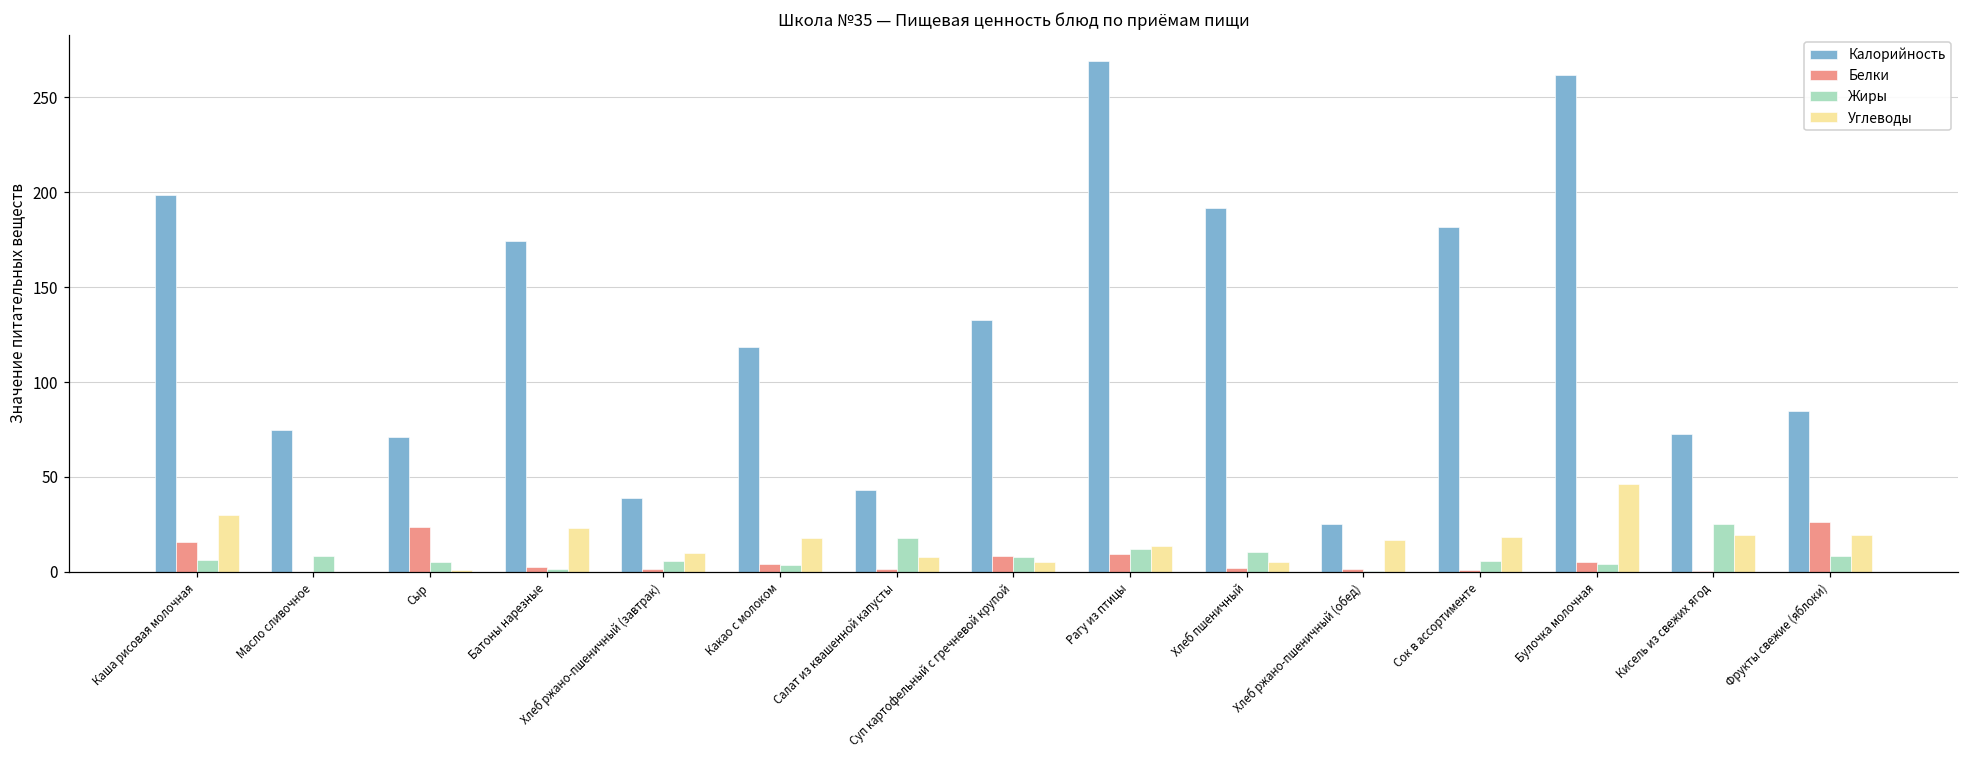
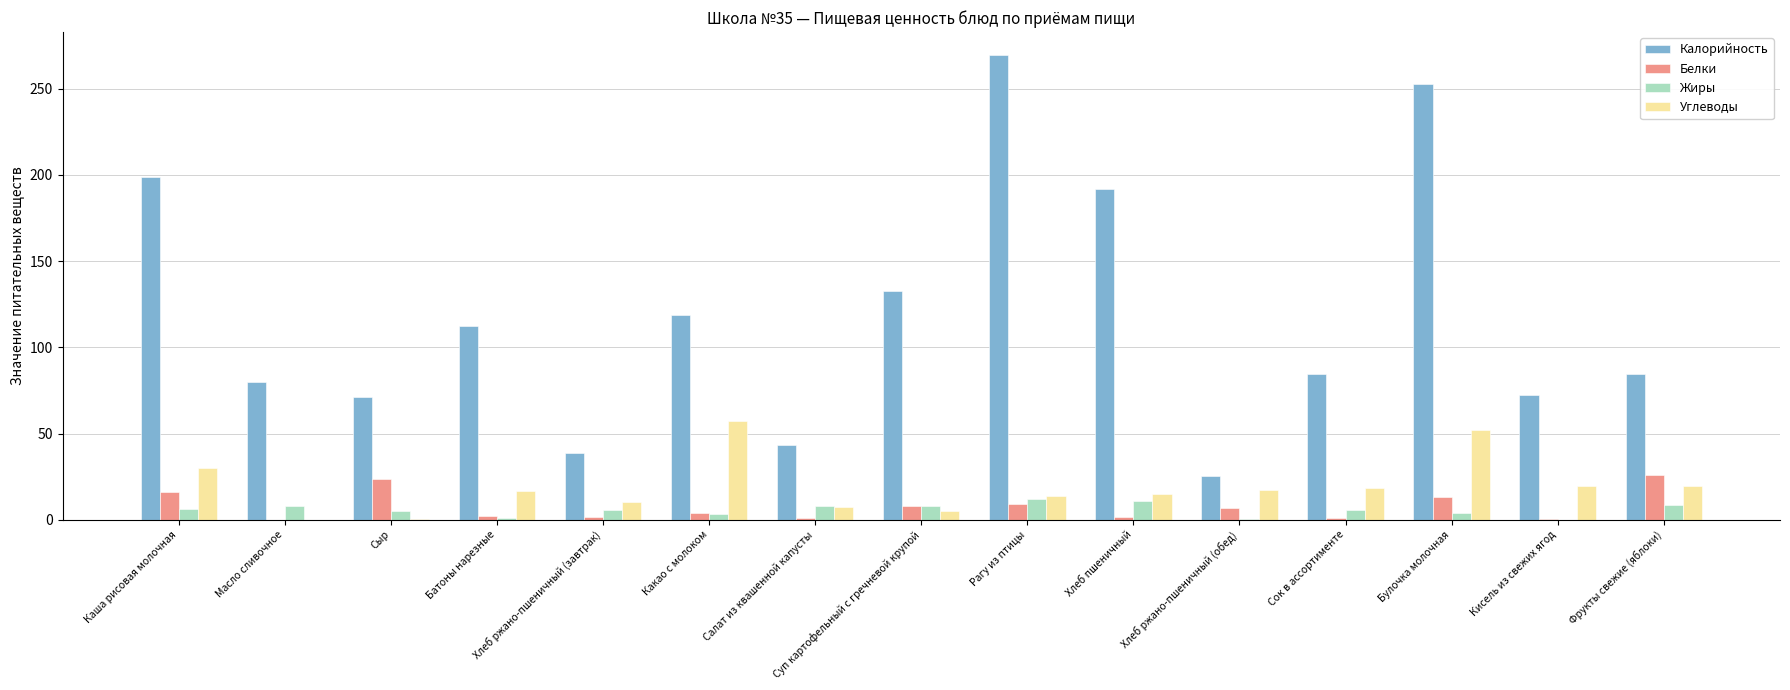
  {
    "Калорийность": {
      "Каша рисовая молочная": 199,
-     "Масло сливочное": 75,
+     "Масло сливочное": 80,
      "Сыр": 71,
-     "Батоны нарезные": 175,
+     "Батоны нарезные": 112,
      "Хлеб ржано-пшеничный (завтрак)": 39,
      "Какао с молоком": 119,
      "Салат из квашенной капусты": 43,
      "Суп картофельный с гречневой крупой": 133,
      "Рагу из птицы": 269,
      "Хлеб пшеничный": 192,
      "Хлеб ржано-пшеничный (обед)": 25,
-     "Сок в ассортименте": 182,
-     "Булочка молочная": 262,
+     "Сок в ассортименте": 84,
+     "Булочка молочная": 252,
      "Кисель из свежих ягод": 73,
      "Фрукты свежие (яблоки)": 85
    },
    "Белки": {
      "Каша рисовая молочная": 16,
      "Сыр": 24,
      "Батоны нарезные": 2,
      "Хлеб ржано-пшеничный (завтрак)": 1,
      "Какао с молоком": 4,
      "Суп картофельный с гречневой крупой": 8,
      "Рагу из птицы": 9,
      "Хлеб пшеничный": 2,
-     "Хлеб ржано-пшеничный (обед)": 1,
-     "Булочка молочная": 5,
+     "Хлеб ржано-пшеничный (обед)": 7,
+     "Булочка молочная": 13,
      "Фрукты свежие (яблоки)": 26
    },
    "Жиры": {
      "Каша рисовая молочная": 6,
      "Масло сливочное": 8,
      "Сыр": 5,
      "Хлеб ржано-пшеничный (завтрак)": 5,
      "Какао с молоком": 4,
-     "Салат из квашенной капусты": 18,
+     "Салат из квашенной капусты": 8,
      "Суп картофельный с гречневой крупой": 8,
      "Рагу из птицы": 12,
      "Хлеб пшеничный": 11,
      "Сок в ассортименте": 6,
      "Булочка молочная": 4,
-     "Кисель из свежих ягод": 25,
+     "Кисель из свежих ягод": 0,
      "Фрукты свежие (яблоки)": 9
    },
    "Углеводы": {
      "Каша рисовая молочная": 30,
-     "Батоны нарезные": 23,
+     "Батоны нарезные": 16,
      "Хлеб ржано-пшеничный (завтрак)": 10,
-     "Какао с молоком": 18,
+     "Какао с молоком": 57,
      "Салат из квашенной капусты": 8,
      "Суп картофельный с гречневой крупой": 5,
      "Рагу из птицы": 14,
-     "Хлеб пшеничный": 5,
+     "Хлеб пшеничный": 15,
      "Хлеб ржано-пшеничный (обед)": 17,
      "Сок в ассортименте": 18,
-     "Булочка молочная": 46,
+     "Булочка молочная": 52,
      "Кисель из свежих ягод": 20,
      "Фрукты свежие (яблоки)": 20
    }
  }
